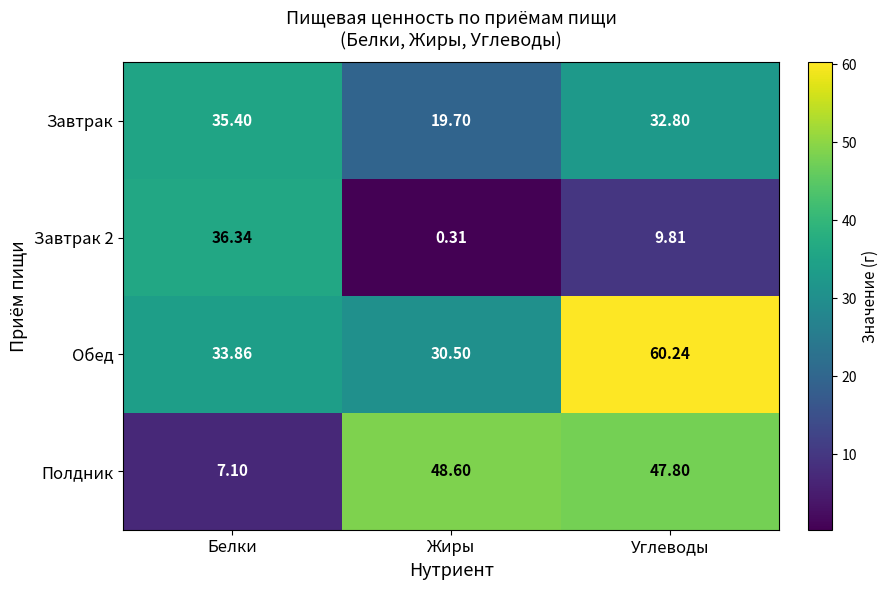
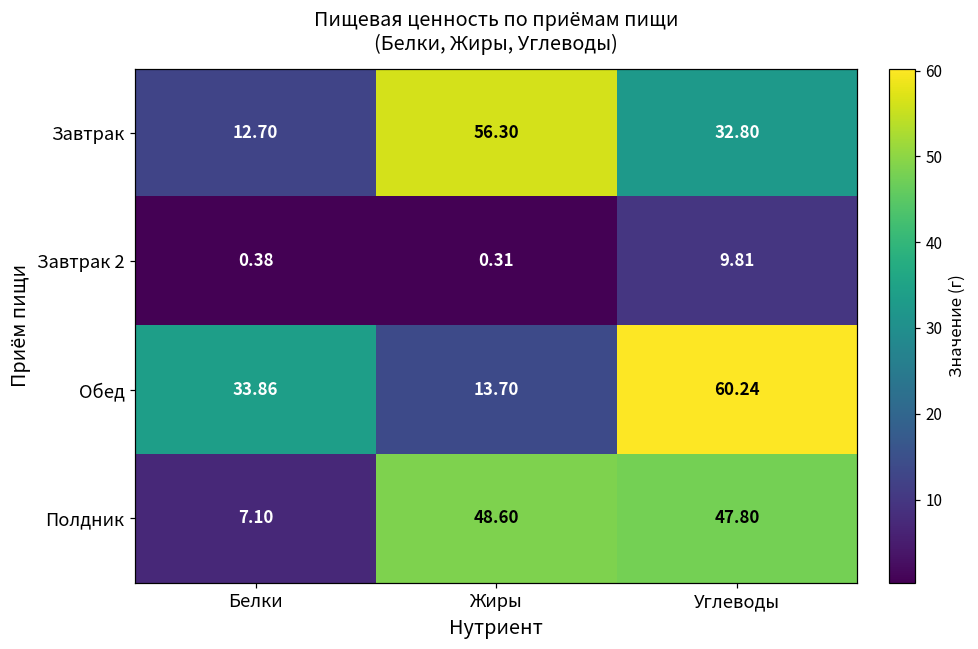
  {
    "Завтрак": {
-     "Белки": 35.40,
-     "Жиры": 19.70,
+     "Белки": 12.70,
+     "Жиры": 56.30,
      "Углеводы": 32.80
    },
    "Завтрак 2": {
-     "Белки": 36.34,
+     "Белки": 0.38,
      "Жиры": 0.31,
      "Углеводы": 9.81
    },
    "Обед": {
      "Белки": 33.86,
-     "Жиры": 30.50,
+     "Жиры": 13.70,
      "Углеводы": 60.24
    },
    "Полдник": {
      "Белки": 7.10,
      "Жиры": 48.60,
      "Углеводы": 47.80
    }
  }
